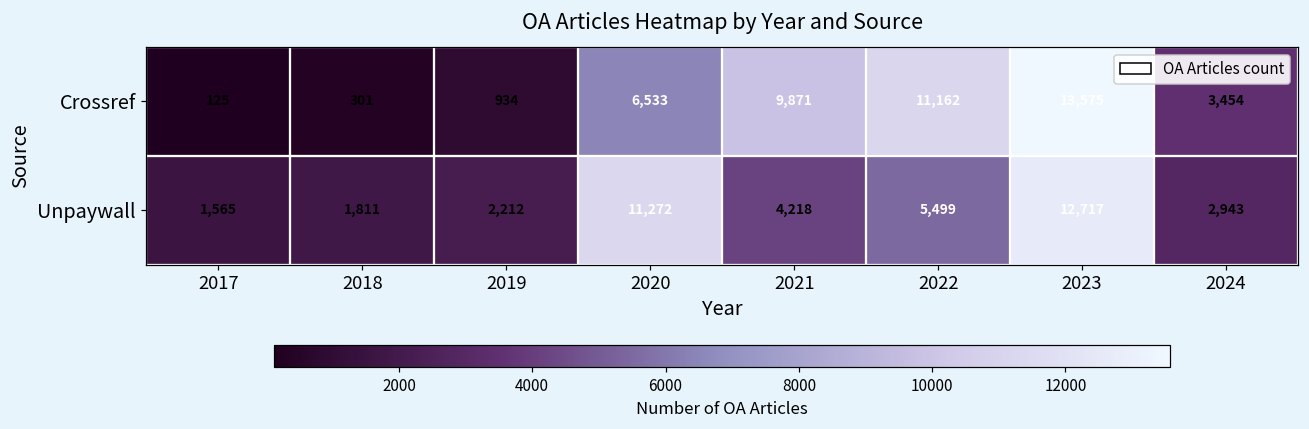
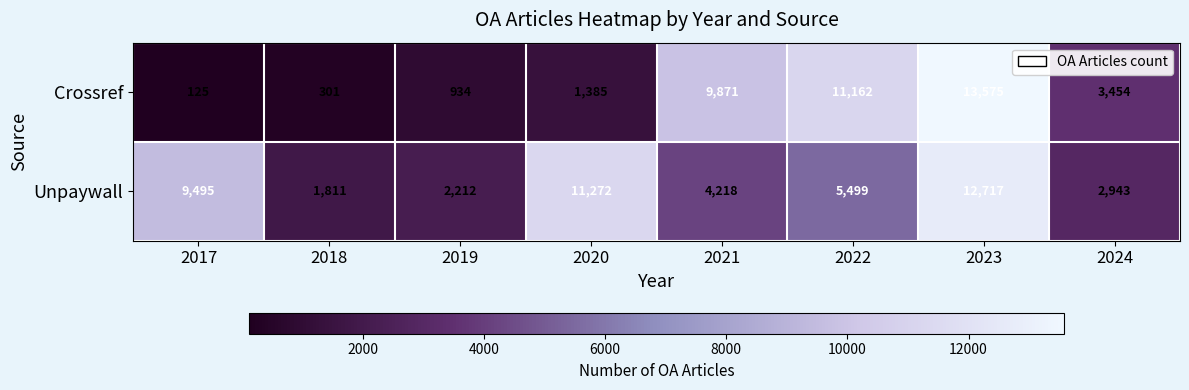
  {
    "Crossref": {
      "2019": "934",
-     "2020": "6,533",
+     "2020": "1,385",
      "2021": "9,871",
      "2024": "3,454"
    },
    "Unpaywall": {
-     "2017": "1,565",
+     "2017": "9,495",
      "2018": "1,811",
      "2019": "2,212",
      "2021": "4,218",
      "2022": "5,499",
      "2024": "2,943"
    }
  }
